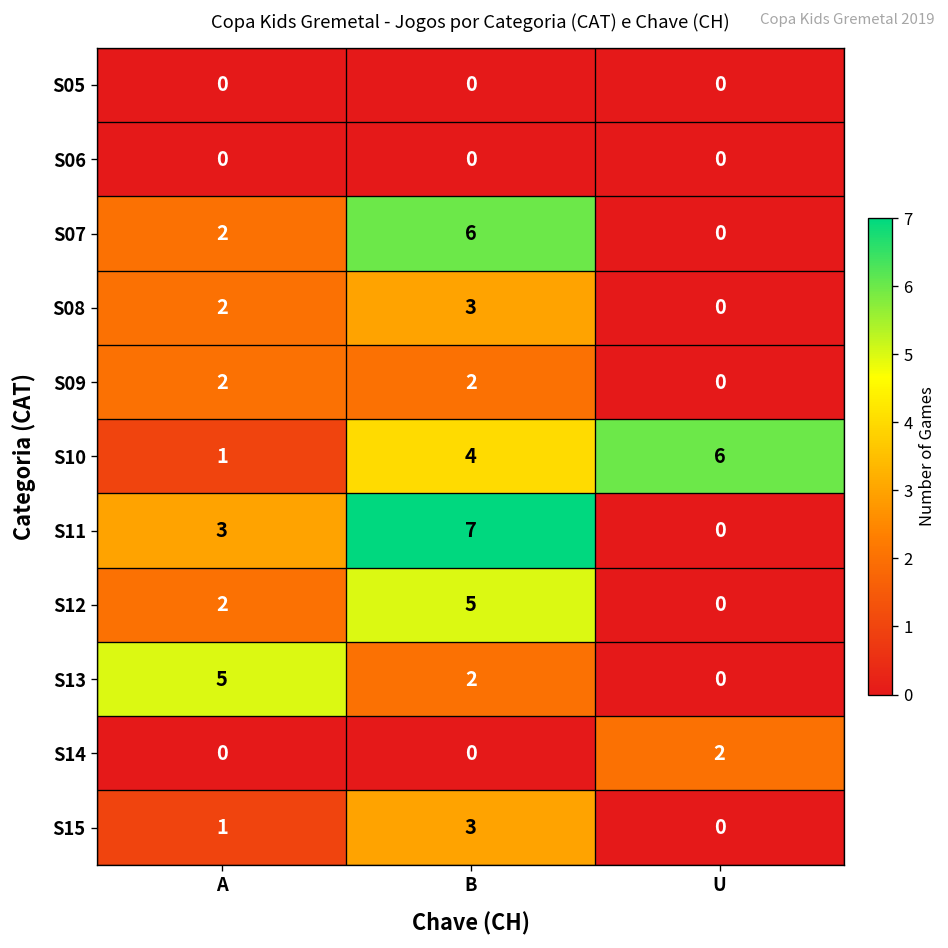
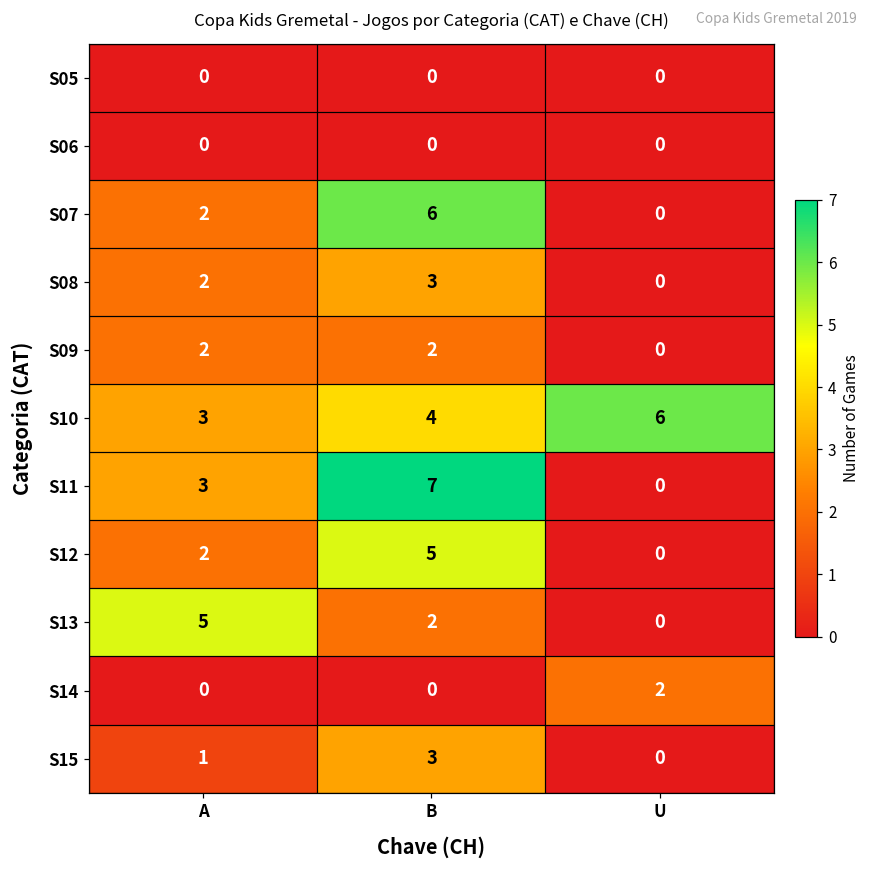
  {
    "S05": {
      "A": 0,
      "B": 0,
      "U": 0
    },
    "S06": {
      "A": 0,
      "B": 0,
      "U": 0
    },
    "S07": {
      "A": 2,
      "B": 6,
      "U": 0
    },
    "S08": {
      "A": 2,
      "B": 3,
      "U": 0
    },
    "S09": {
      "A": 2,
      "B": 2,
      "U": 0
    },
    "S10": {
-     "A": 1,
+     "A": 3,
      "B": 4,
      "U": 6
    },
    "S11": {
      "A": 3,
      "B": 7,
      "U": 0
    },
    "S12": {
      "A": 2,
      "B": 5,
      "U": 0
    },
    "S13": {
      "A": 5,
      "B": 2,
      "U": 0
    },
    "S14": {
      "A": 0,
      "B": 0,
      "U": 2
    },
    "S15": {
      "A": 1,
      "B": 3,
      "U": 0
    }
  }
